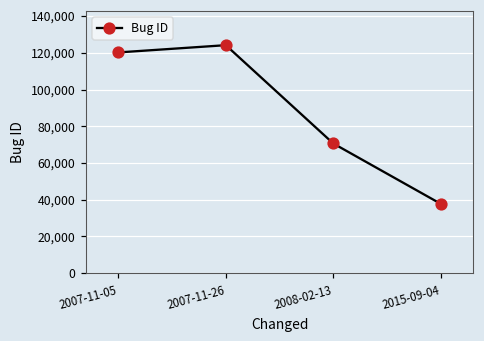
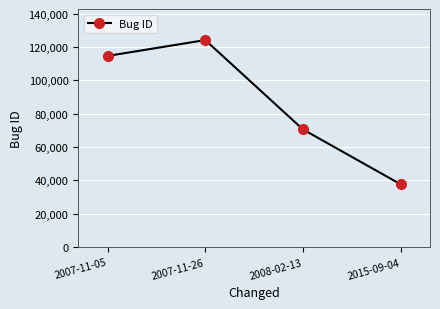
  {
-   "2007-11-05": "120,000",
+   "2007-11-05": "115,000",
    "2007-11-26": "124,000",
    "2008-02-13": "71,000",
    "2015-09-04": "38,000"
  }
